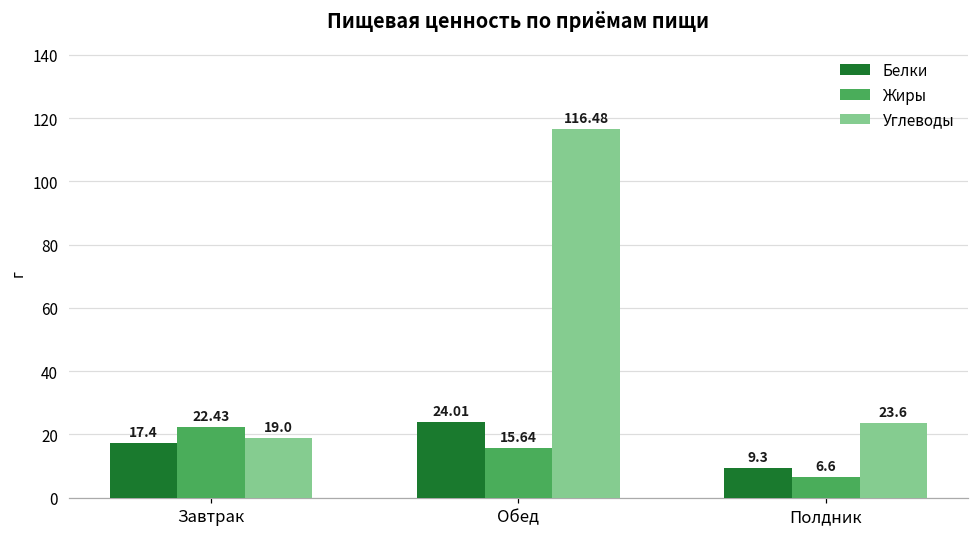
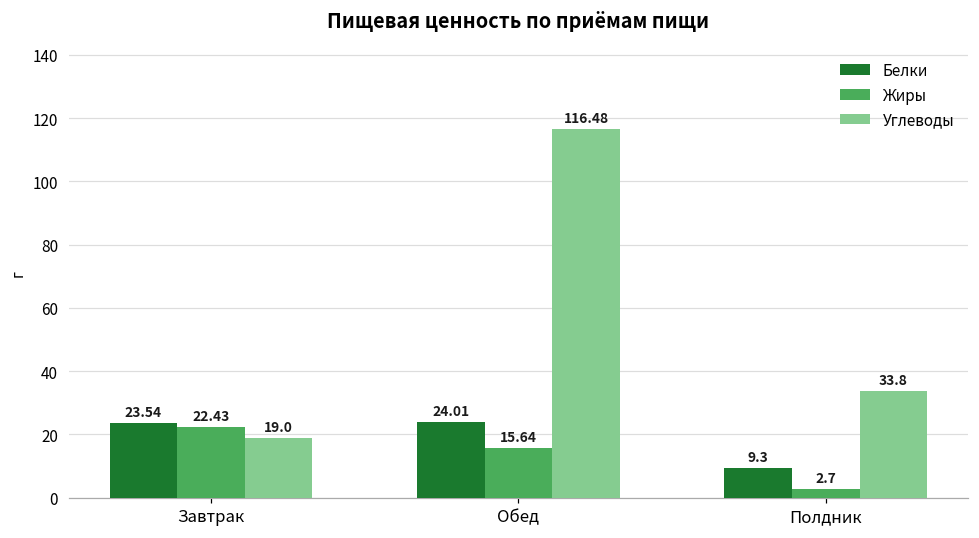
  {
    "Белки": {
-     "Завтрак": 17.4,
+     "Завтрак": 23.54,
      "Обед": 24.01,
      "Полдник": 9.3
    },
    "Жиры": {
      "Завтрак": 22.43,
      "Обед": 15.64,
-     "Полдник": 6.6
+     "Полдник": 2.7
    },
    "Углеводы": {
      "Завтрак": 19.0,
      "Обед": 116.48,
-     "Полдник": 23.6
+     "Полдник": 33.8
    }
  }
